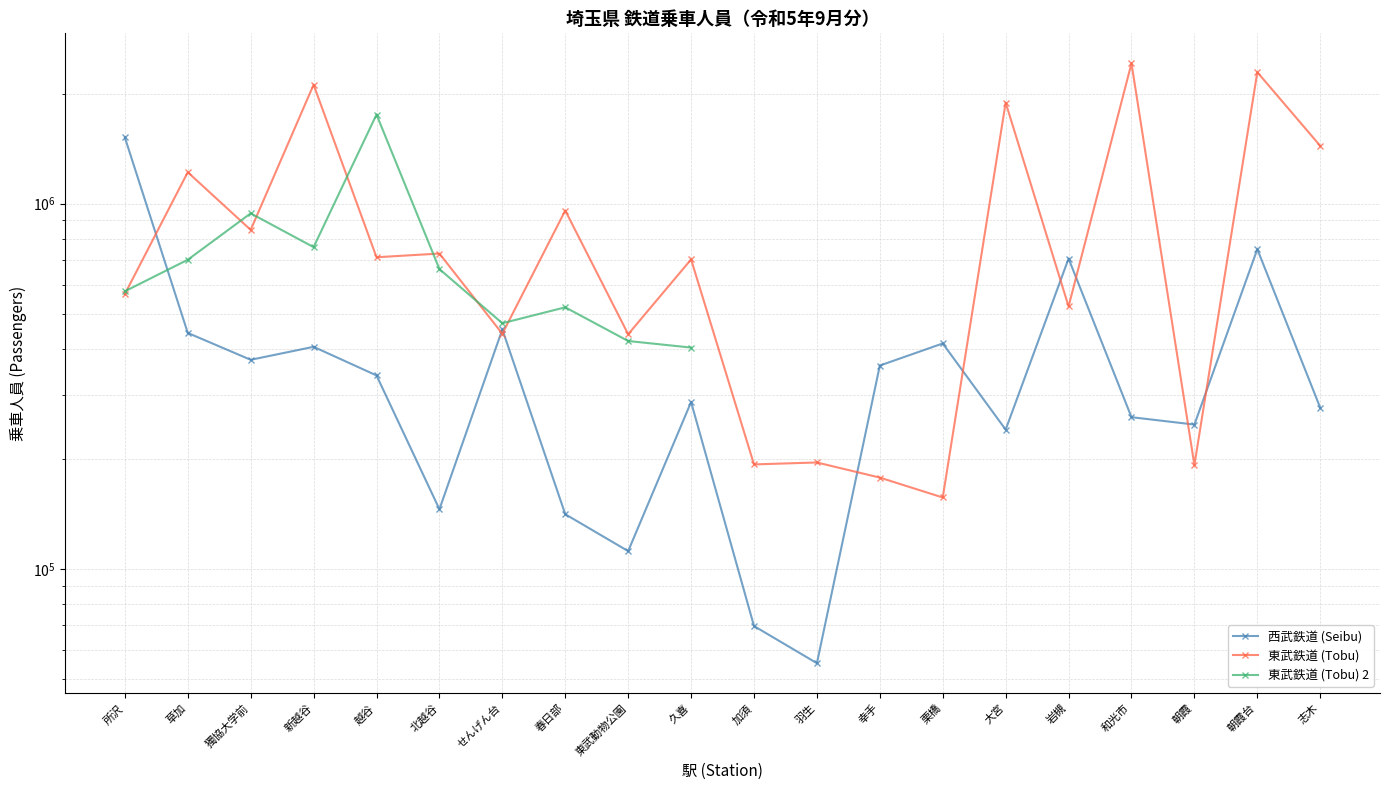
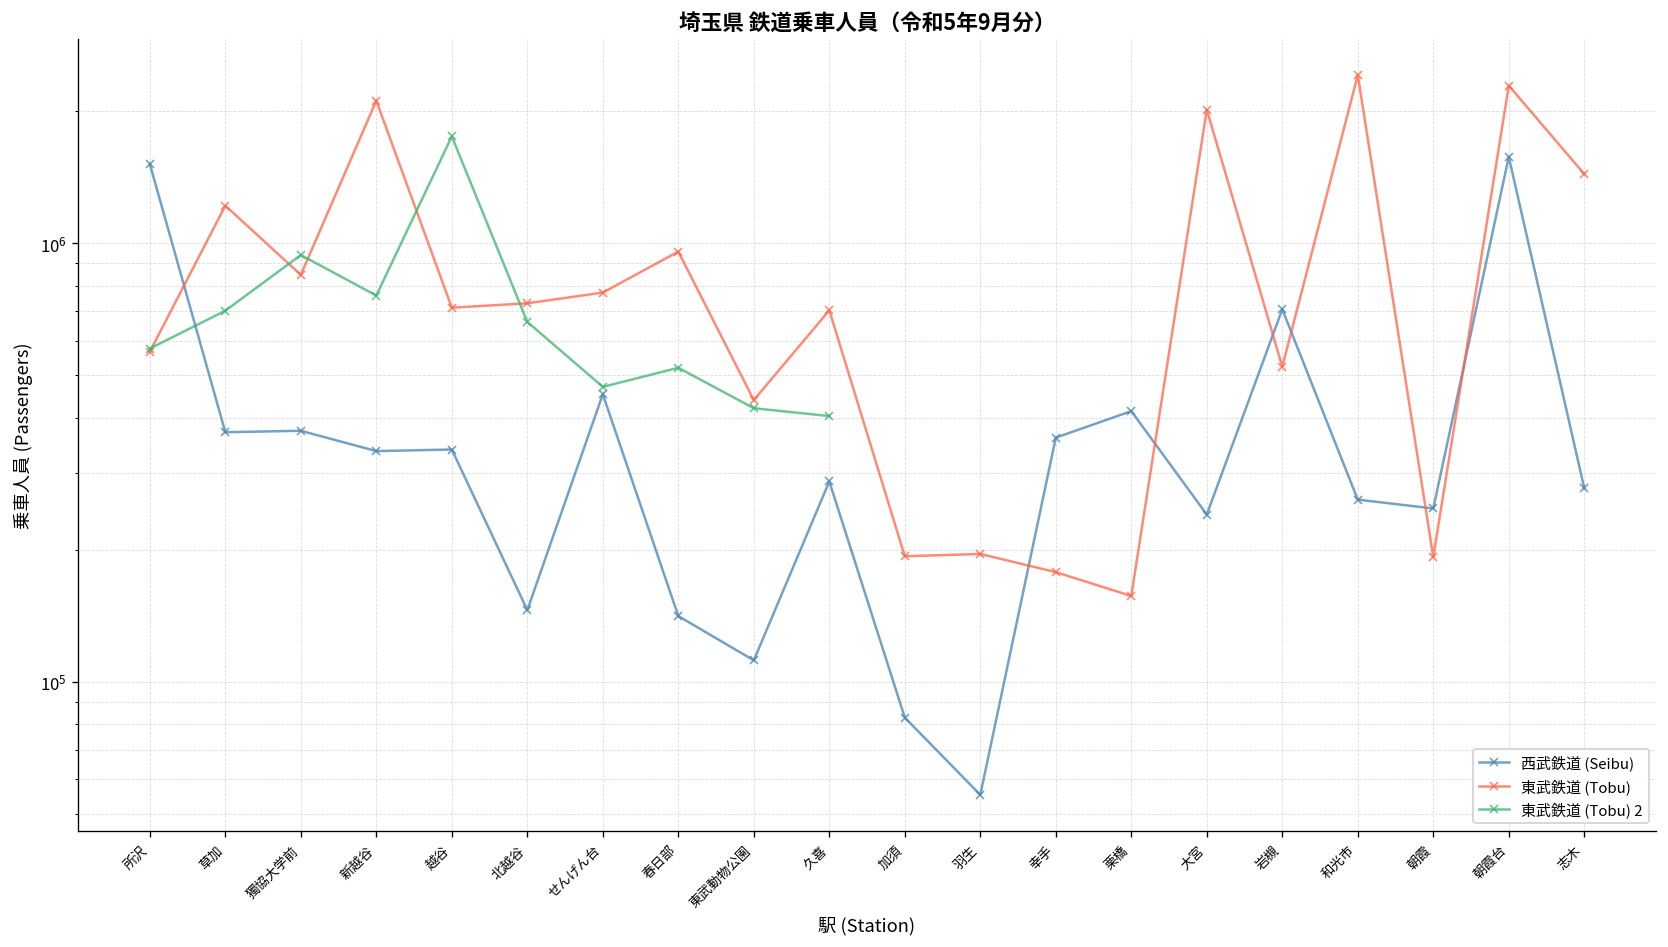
  {
    "西武鉄道 (Seibu)": {
      "所沢": 1520000,
-     "草加": 440000,
+     "草加": 370000,
      "獨協大学前": 370000,
-     "新越谷": 410000,
+     "新越谷": 340000,
      "越谷": 340000,
      "北越谷": 146000,
      "せんげん台": 450000,
      "春日部": 141000,
      "東武動物公園": 112000,
      "久喜": 290000,
-     "加須": 70000,
+     "加須": 83000,
      "羽生": 55000,
      "幸手": 360000,
      "栗橋": 410000,
      "大宮": 240000,
      "岩槻": 710000,
      "和光市": 260000,
      "朝霞": 250000,
-     "朝霞台": 750000,
+     "朝霞台": 1580000,
      "志木": 280000
    },
    "東武鉄道 (Tobu)": {
      "所沢": 570000,
      "草加": 1220000,
      "獨協大学前": 850000,
      "新越谷": 2100000,
      "越谷": 710000,
      "北越谷": 730000,
-     "せんげん台": 440000,
+     "せんげん台": 770000,
      "春日部": 960000,
      "東武動物公園": 440000,
      "久喜": 700000,
      "加須": 190000,
      "羽生": 200000,
      "幸手": 180000,
      "栗橋": 157000,
-     "大宮": 1900000,
+     "大宮": 2000000,
      "岩槻": 520000,
      "和光市": 2400000,
      "朝霞": 190000,
      "朝霞台": 2300000,
      "志木": 1440000
    },
    "東武鉄道 (Tobu) 2": {
      "所沢": 580000,
      "草加": 700000,
      "獨協大学前": 940000,
      "新越谷": 760000,
      "越谷": 1800000,
      "北越谷": 660000,
      "せんげん台": 470000,
      "春日部": 520000,
      "東武動物公園": 420000,
      "久喜": 400000
    }
  }
